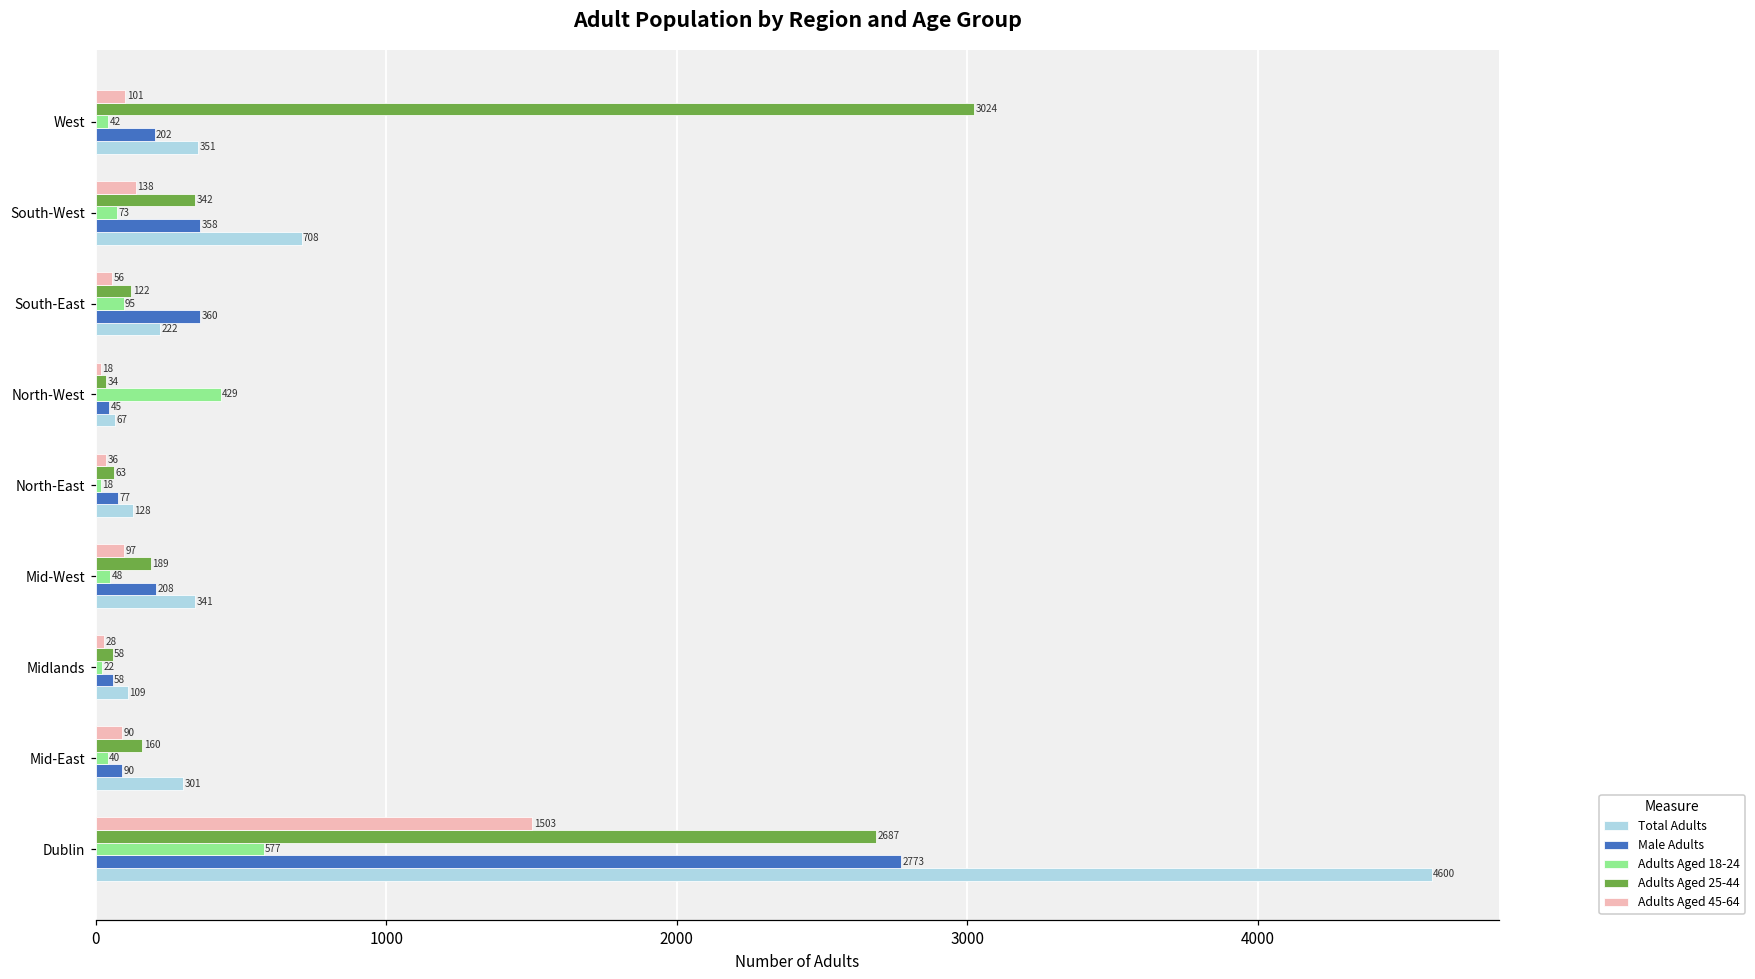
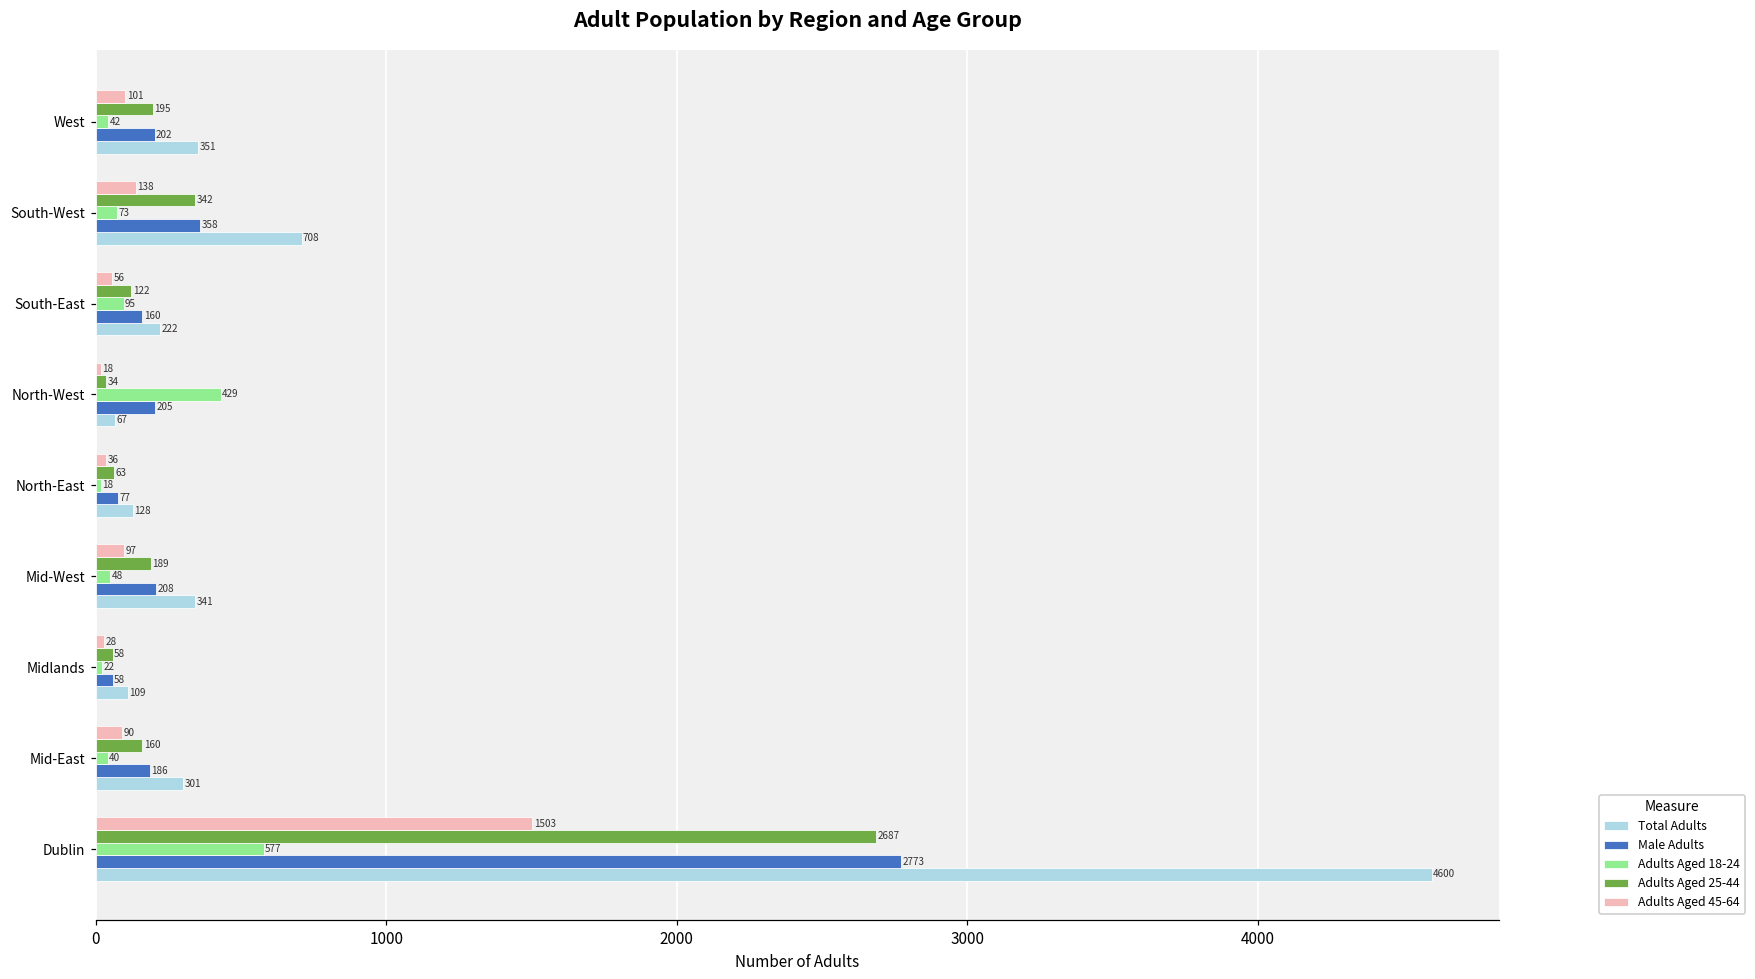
  {
    "Total Adults": {
      "West": 351,
      "South-West": 708,
      "South-East": 222,
      "North-West": 67,
      "North-East": 128,
      "Mid-West": 341,
      "Midlands": 109,
      "Mid-East": 301,
      "Dublin": 4600
    },
    "Male Adults": {
      "West": 202,
      "South-West": 358,
-     "South-East": 360,
-     "North-West": 45,
+     "South-East": 160,
+     "North-West": 205,
      "North-East": 77,
      "Mid-West": 208,
      "Midlands": 58,
-     "Mid-East": 90,
+     "Mid-East": 186,
      "Dublin": 2773
    },
    "Adults Aged 18-24": {
      "West": 42,
      "South-West": 73,
      "South-East": 95,
      "North-West": 429,
      "North-East": 18,
      "Mid-West": 48,
      "Midlands": 22,
      "Mid-East": 40,
      "Dublin": 577
    },
    "Adults Aged 25-44": {
-     "West": 3024,
+     "West": 195,
      "South-West": 342,
      "South-East": 122,
      "North-West": 34,
      "North-East": 63,
      "Mid-West": 189,
      "Midlands": 58,
      "Mid-East": 160,
      "Dublin": 2687
    },
    "Adults Aged 45-64": {
      "West": 101,
      "South-West": 138,
      "South-East": 56,
      "North-West": 18,
      "North-East": 36,
      "Mid-West": 97,
      "Midlands": 28,
      "Mid-East": 90,
      "Dublin": 1503
    }
  }
